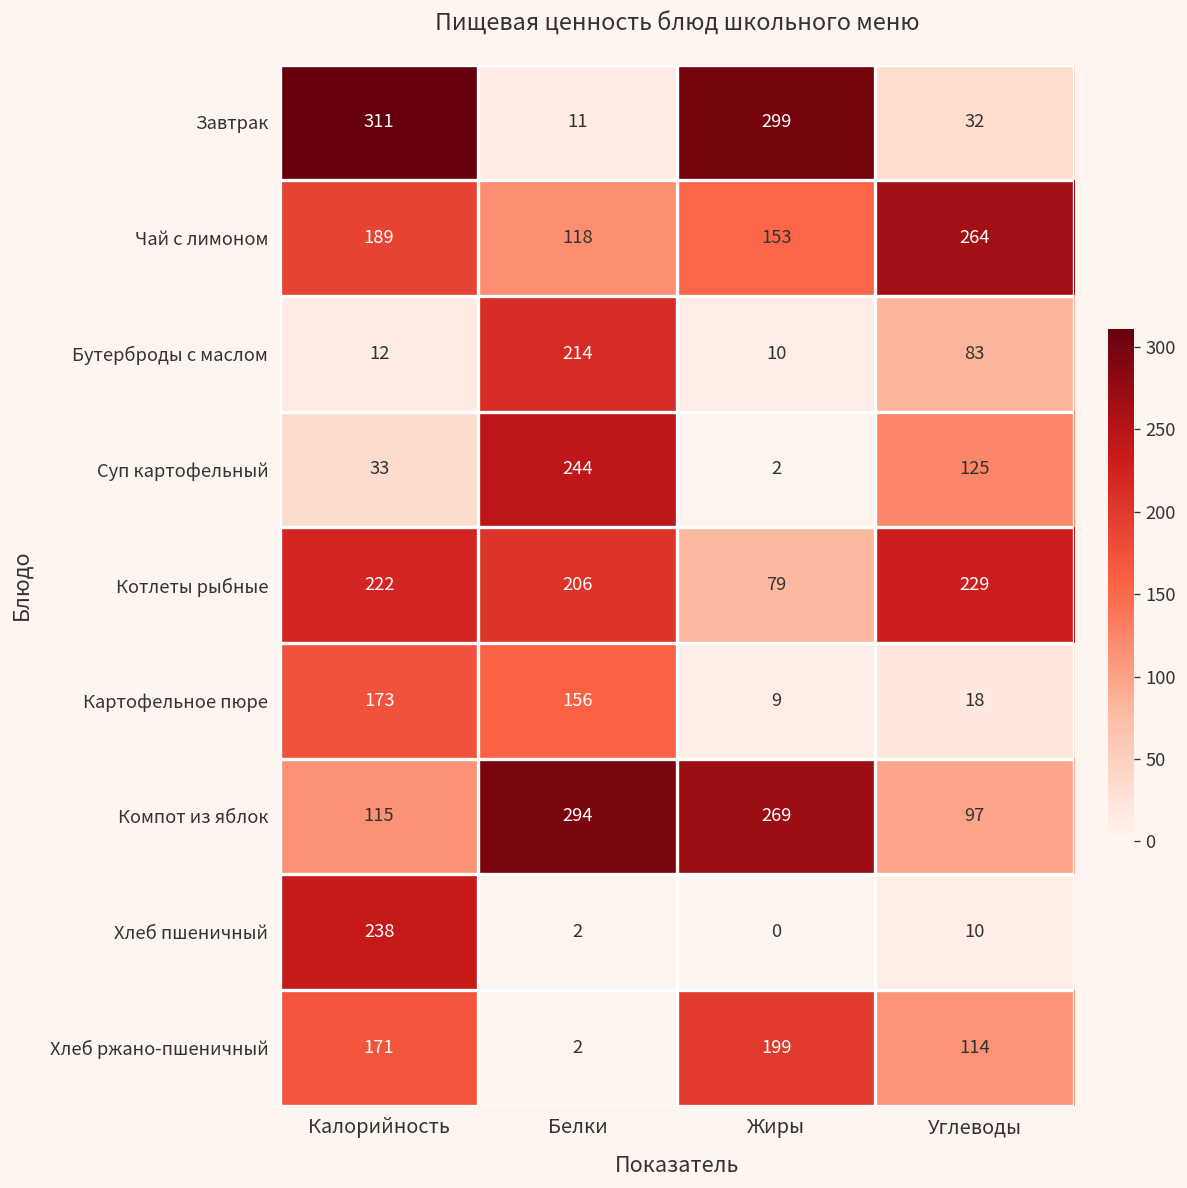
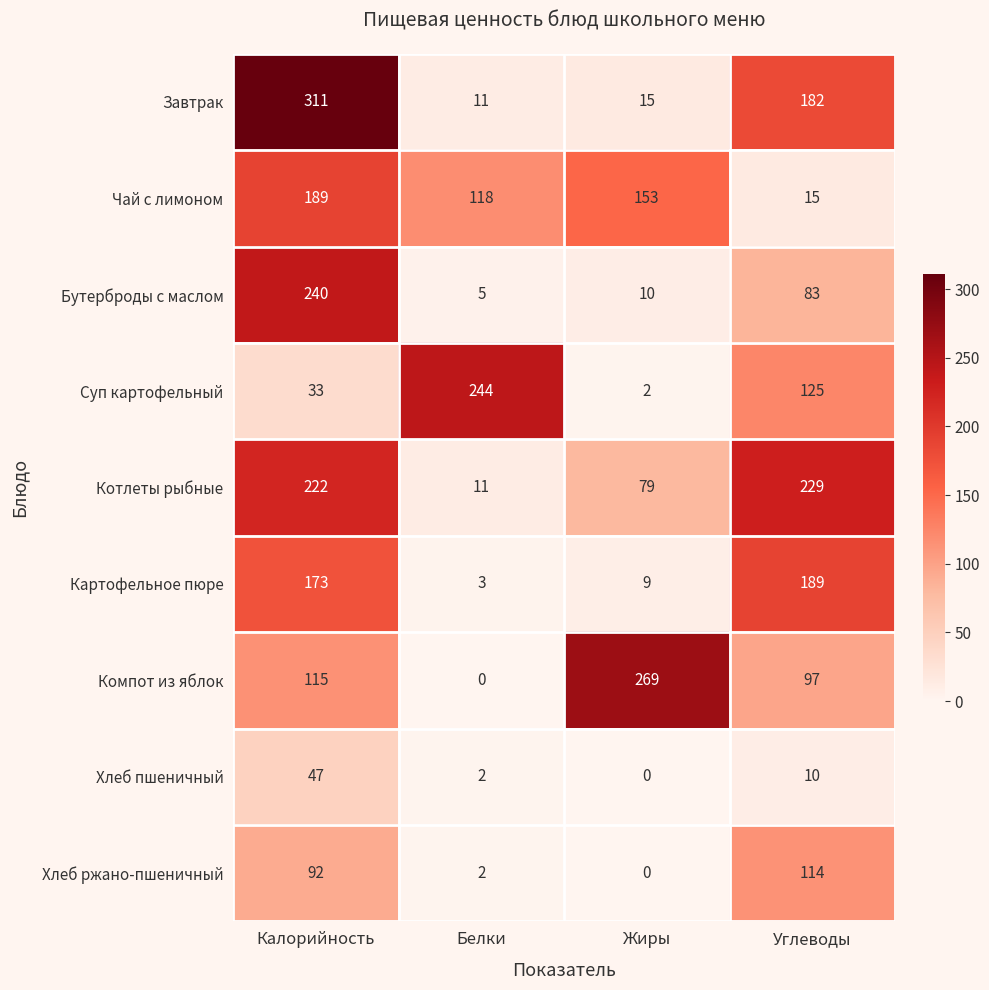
  {
    "Завтрак": {
      "Калорийность": 311,
      "Белки": 11,
-     "Жиры": 299,
-     "Углеводы": 32
+     "Жиры": 15,
+     "Углеводы": 182
    },
    "Чай с лимоном": {
      "Калорийность": 189,
      "Белки": 118,
      "Жиры": 153,
-     "Углеводы": 264
+     "Углеводы": 15
    },
    "Бутерброды с маслом": {
-     "Калорийность": 12,
-     "Белки": 214,
+     "Калорийность": 240,
+     "Белки": 5,
      "Жиры": 10,
      "Углеводы": 83
    },
    "Суп картофельный": {
      "Калорийность": 33,
      "Белки": 244,
      "Жиры": 2,
      "Углеводы": 125
    },
    "Котлеты рыбные": {
      "Калорийность": 222,
-     "Белки": 206,
+     "Белки": 11,
      "Жиры": 79,
      "Углеводы": 229
    },
    "Картофельное пюре": {
      "Калорийность": 173,
-     "Белки": 156,
+     "Белки": 3,
      "Жиры": 9,
-     "Углеводы": 18
+     "Углеводы": 189
    },
    "Компот из яблок": {
      "Калорийность": 115,
-     "Белки": 294,
+     "Белки": 0,
      "Жиры": 269,
      "Углеводы": 97
    },
    "Хлеб пшеничный": {
-     "Калорийность": 238,
+     "Калорийность": 47,
      "Белки": 2,
      "Жиры": 0,
      "Углеводы": 10
    },
    "Хлеб ржано-пшеничный": {
-     "Калорийность": 171,
+     "Калорийность": 92,
      "Белки": 2,
-     "Жиры": 199,
+     "Жиры": 0,
      "Углеводы": 114
    }
  }
